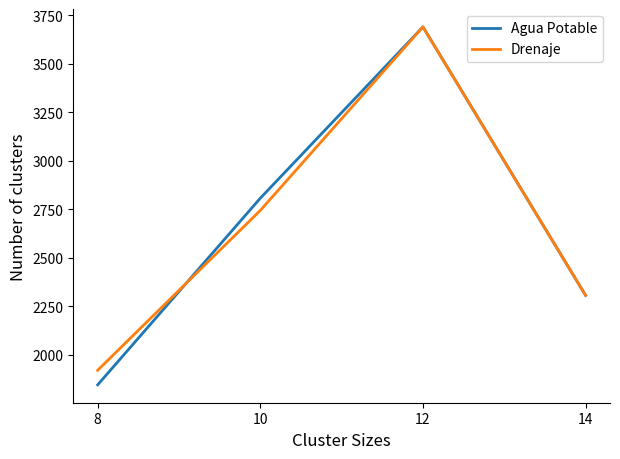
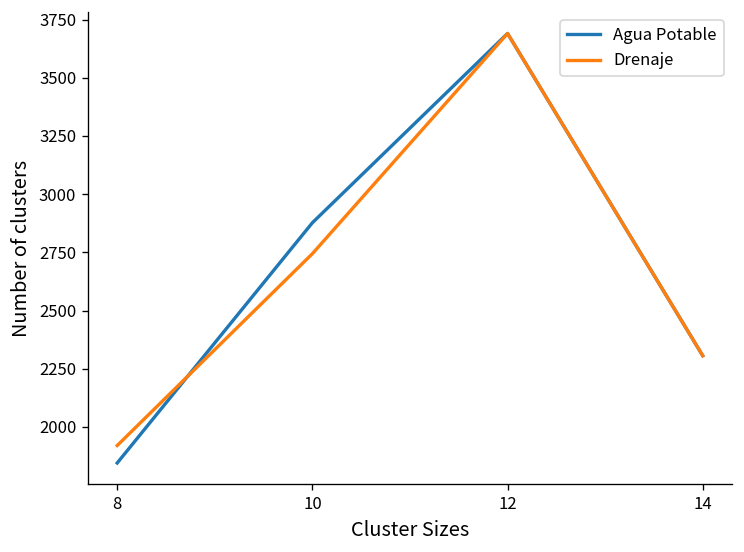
  {
    "Agua Potable": {
      "8": 1850,
-     "10": 2810
+     "10": 2880
    },
    "Drenaje": {
      "8": 1920,
      "10": 2740
    }
  }
